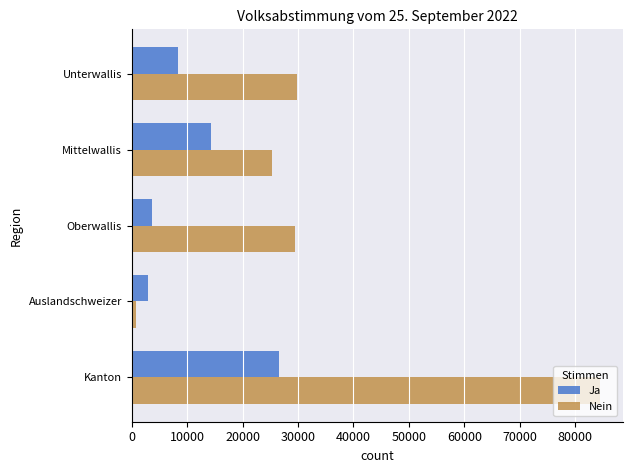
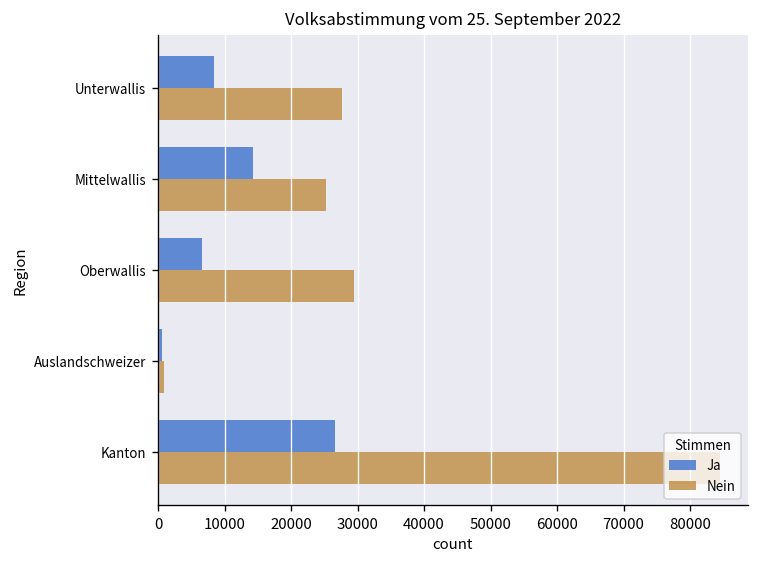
  {
    "Ja": {
      "Unterwallis": 8000,
      "Mittelwallis": 14000,
-     "Oberwallis": 4000,
-     "Auslandschweizer": 3000,
+     "Oberwallis": 7000,
+     "Auslandschweizer": 1000,
      "Kanton": 27000
    },
    "Nein": {
-     "Unterwallis": 30000,
+     "Unterwallis": 28000,
      "Mittelwallis": 25000,
      "Oberwallis": 29000,
      "Auslandschweizer": 1000
    }
  }
